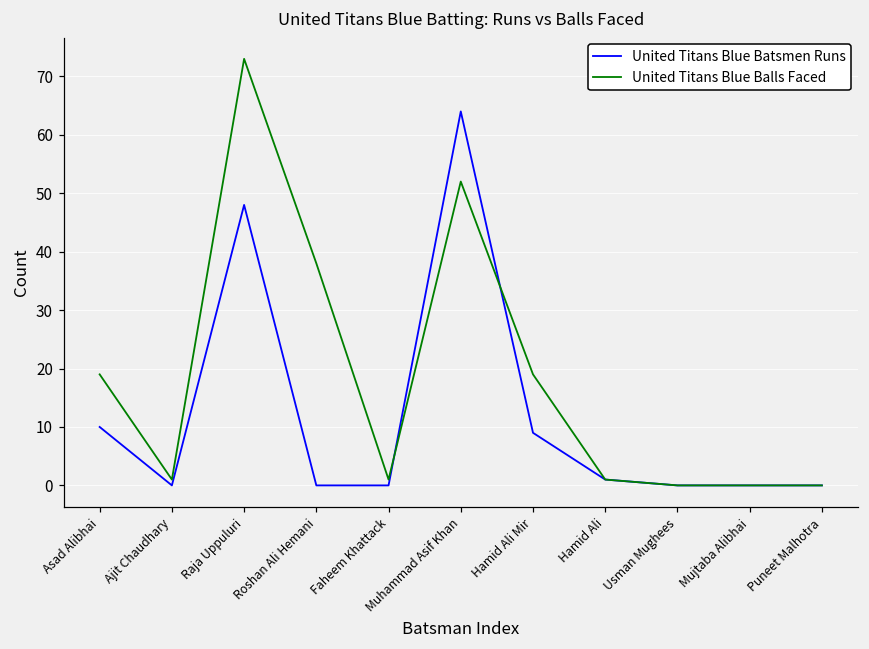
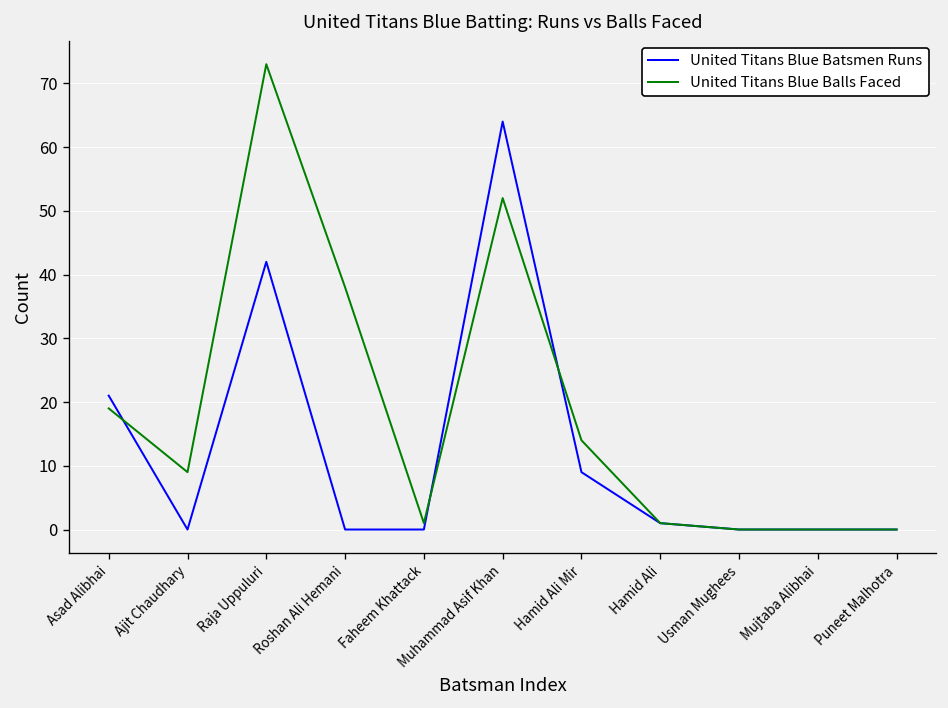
  {
    "United Titans Blue Batsmen Runs": {
-     "Asad Alibhai": 10,
+     "Asad Alibhai": 21,
      "Ajit Chaudhary": 0,
-     "Raja Uppuluri": 48,
+     "Raja Uppuluri": 42,
      "Roshan Ali Hemani": 0,
      "Faheem Khattack": 0,
      "Muhammad Asif Khan": 64,
      "Hamid Ali Mir": 9
    },
    "United Titans Blue Balls Faced": {
      "Asad Alibhai": 19,
-     "Ajit Chaudhary": 1,
+     "Ajit Chaudhary": 9,
      "Raja Uppuluri": 73,
      "Roshan Ali Hemani": 38,
      "Faheem Khattack": 1,
      "Muhammad Asif Khan": 52,
-     "Hamid Ali Mir": 19
+     "Hamid Ali Mir": 14
    }
  }
